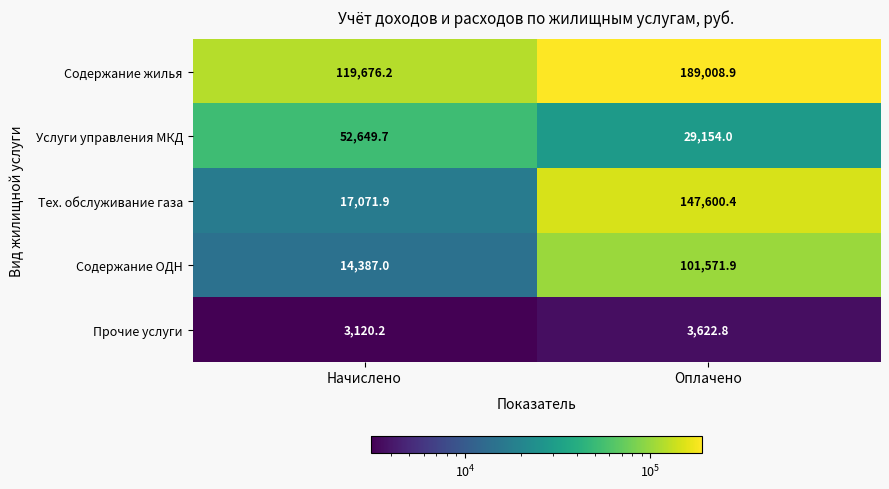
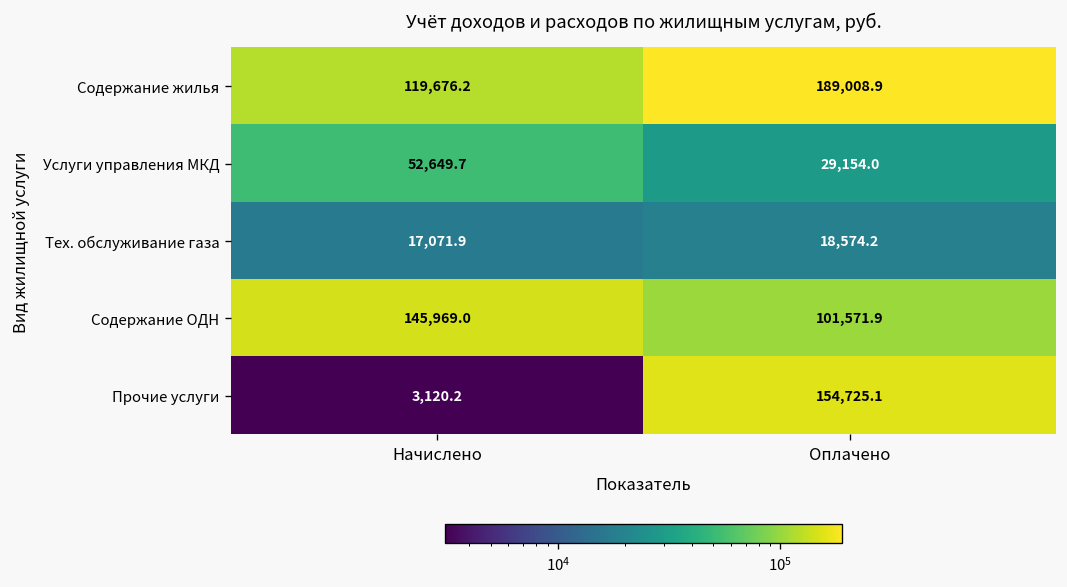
  {
    "Содержание жилья": {
      "Начислено": "119,676.2",
      "Оплачено": "189,008.9"
    },
    "Услуги управления МКД": {
      "Начислено": "52,649.7",
      "Оплачено": "29,154.0"
    },
    "Тех. обслуживание газа": {
      "Начислено": "17,071.9",
-     "Оплачено": "147,600.4"
+     "Оплачено": "18,574.2"
    },
    "Содержание ОДН": {
-     "Начислено": "14,387.0",
+     "Начислено": "145,969.0",
      "Оплачено": "101,571.9"
    },
    "Прочие услуги": {
      "Начислено": "3,120.2",
-     "Оплачено": "3,622.8"
+     "Оплачено": "154,725.1"
    }
  }
